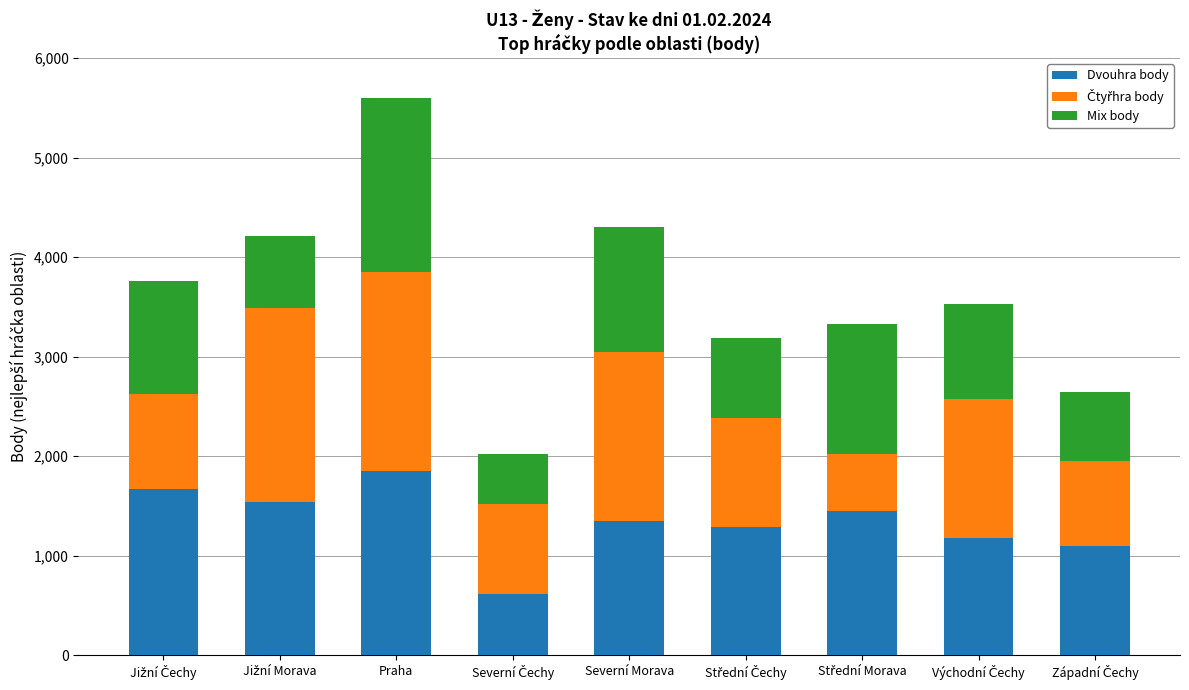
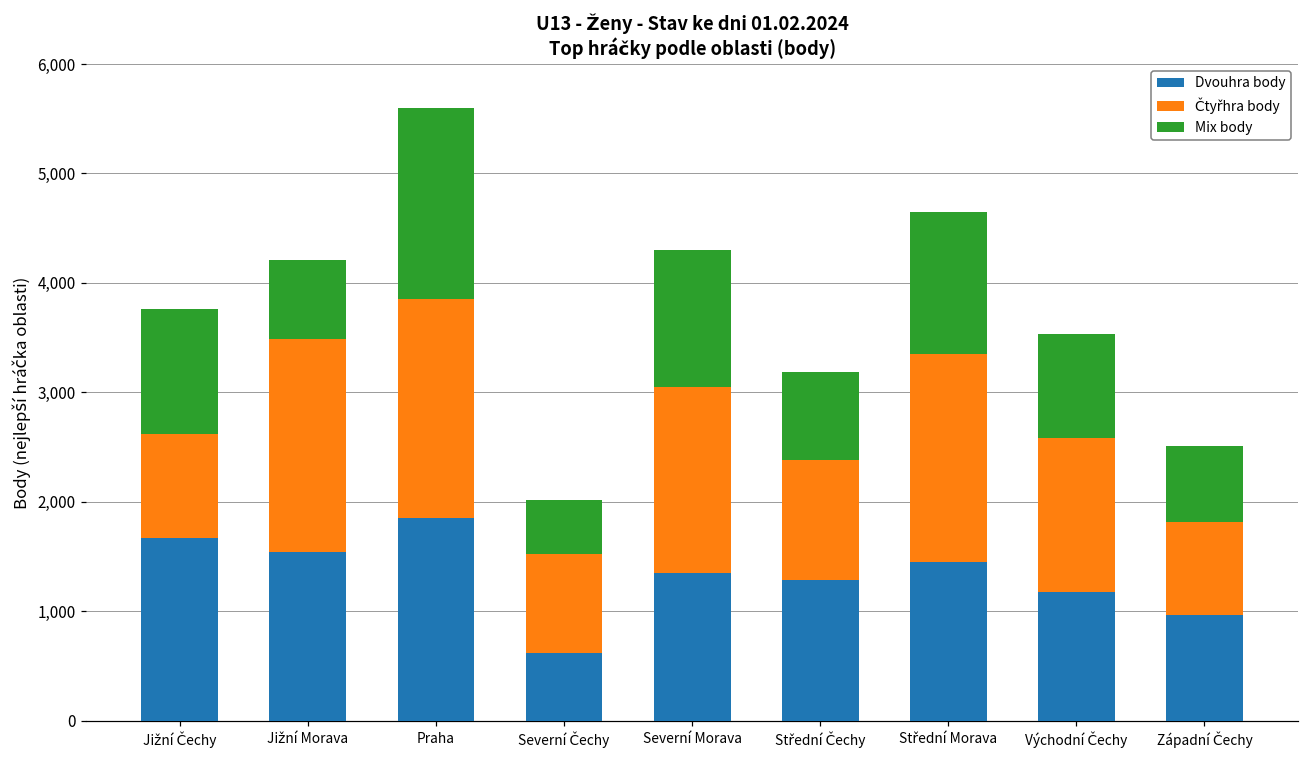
  {
    "Dvouhra body": {
      "Jižní Čechy": "1,700",
      "Jižní Morava": "1,500",
      "Praha": "1,900",
      "Severní Čechy": "600",
      "Severní Morava": "1,400",
      "Střední Čechy": "1,300",
      "Střední Morava": "1,500",
      "Východní Čechy": "1,200",
-     "Západní Čechy": "1,100"
+     "Západní Čechy": "1,000"
    },
    "Čtyřhra body": {
      "Jižní Čechy": "1,000",
      "Jižní Morava": "2,000",
      "Praha": "2,000",
      "Severní Čechy": "900",
      "Severní Morava": "1,700",
      "Střední Čechy": "1,100",
-     "Střední Morava": "600",
+     "Střední Morava": "1,900",
      "Východní Čechy": "1,400",
      "Západní Čechy": "900"
    },
    "Mix body": {
      "Jižní Čechy": "1,100",
      "Jižní Morava": "700",
      "Praha": "1,800",
      "Severní Čechy": "500",
      "Severní Morava": "1,300",
      "Střední Čechy": "800",
      "Střední Morava": "1,300",
      "Východní Čechy": "1,000",
      "Západní Čechy": "700"
    }
  }
